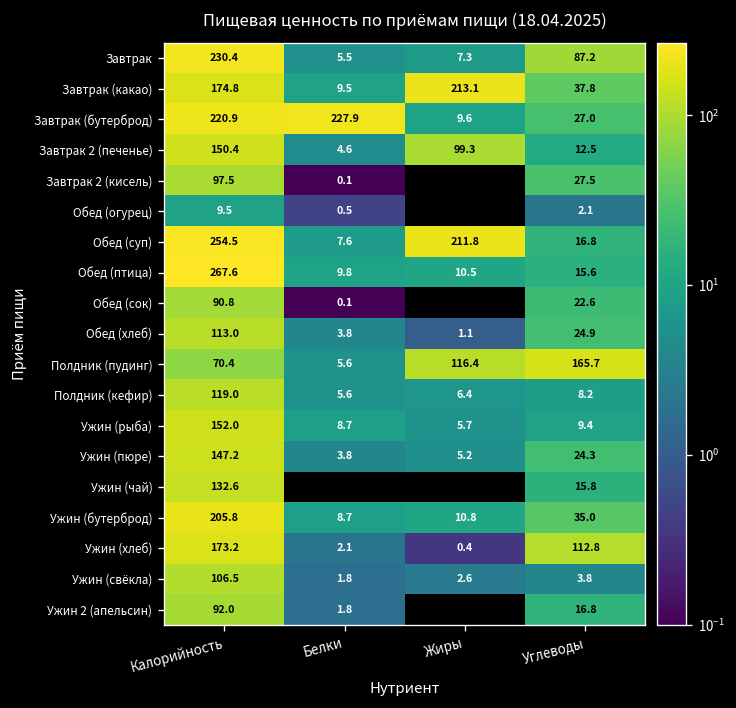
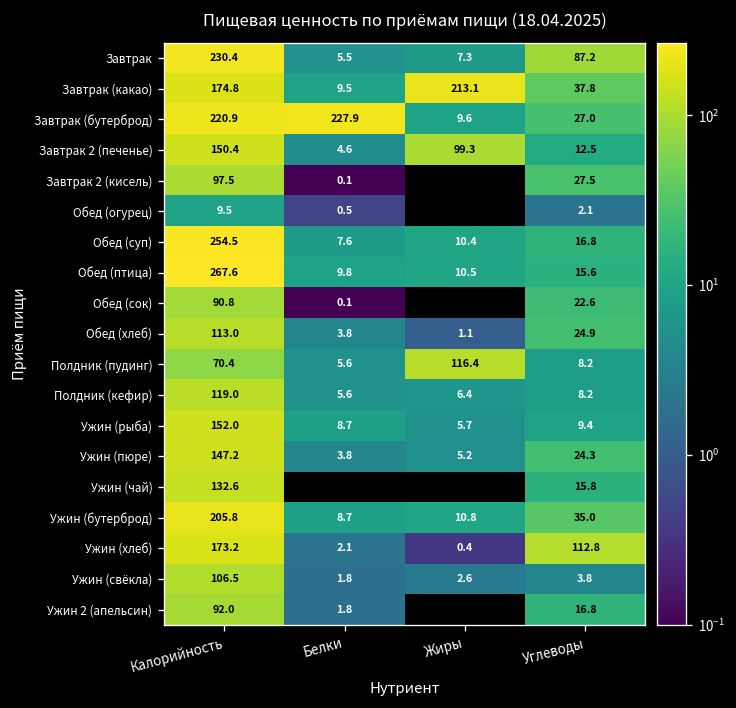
  {
    "Завтрак": {
      "Калорийность": 230.4,
      "Белки": 5.5,
      "Жиры": 7.3,
      "Углеводы": 87.2
    },
    "Завтрак (какао)": {
      "Калорийность": 174.8,
      "Белки": 9.5,
      "Жиры": 213.1,
      "Углеводы": 37.8
    },
    "Завтрак (бутерброд)": {
      "Калорийность": 220.9,
      "Белки": 227.9,
      "Жиры": 9.6,
      "Углеводы": 27.0
    },
    "Завтрак 2 (печенье)": {
      "Калорийность": 150.4,
      "Белки": 4.6,
      "Жиры": 99.3,
      "Углеводы": 12.5
    },
    "Завтрак 2 (кисель)": {
      "Калорийность": 97.5,
      "Белки": 0.1,
      "Углеводы": 27.5
    },
    "Обед (огурец)": {
      "Калорийность": 9.5,
      "Белки": 0.5,
      "Углеводы": 2.1
    },
    "Обед (суп)": {
      "Калорийность": 254.5,
      "Белки": 7.6,
-     "Жиры": 211.8,
+     "Жиры": 10.4,
      "Углеводы": 16.8
    },
    "Обед (птица)": {
      "Калорийность": 267.6,
      "Белки": 9.8,
      "Жиры": 10.5,
      "Углеводы": 15.6
    },
    "Обед (сок)": {
      "Калорийность": 90.8,
      "Белки": 0.1,
      "Углеводы": 22.6
    },
    "Обед (хлеб)": {
      "Калорийность": 113.0,
      "Белки": 3.8,
      "Жиры": 1.1,
      "Углеводы": 24.9
    },
    "Полдник (пудинг)": {
      "Калорийность": 70.4,
      "Белки": 5.6,
      "Жиры": 116.4,
-     "Углеводы": 165.7
+     "Углеводы": 8.2
    },
    "Полдник (кефир)": {
      "Калорийность": 119.0,
      "Белки": 5.6,
      "Жиры": 6.4,
      "Углеводы": 8.2
    },
    "Ужин (рыба)": {
      "Калорийность": 152.0,
      "Белки": 8.7,
      "Жиры": 5.7,
      "Углеводы": 9.4
    },
    "Ужин (пюре)": {
      "Калорийность": 147.2,
      "Белки": 3.8,
      "Жиры": 5.2,
      "Углеводы": 24.3
    },
    "Ужин (чай)": {
      "Калорийность": 132.6,
      "Углеводы": 15.8
    },
    "Ужин (бутерброд)": {
      "Калорийность": 205.8,
      "Белки": 8.7,
      "Жиры": 10.8,
      "Углеводы": 35.0
    },
    "Ужин (хлеб)": {
      "Калорийность": 173.2,
      "Белки": 2.1,
      "Жиры": 0.4,
      "Углеводы": 112.8
    },
    "Ужин (свёкла)": {
      "Калорийность": 106.5,
      "Белки": 1.8,
      "Жиры": 2.6,
      "Углеводы": 3.8
    },
    "Ужин 2 (апельсин)": {
      "Калорийность": 92.0,
      "Белки": 1.8,
      "Углеводы": 16.8
    }
  }
